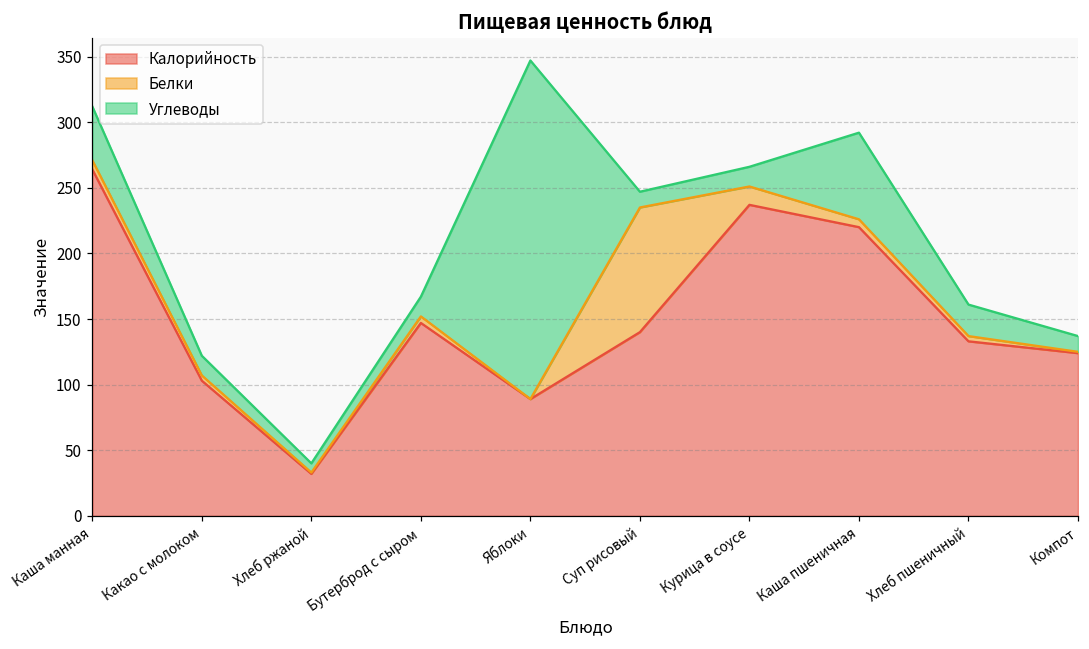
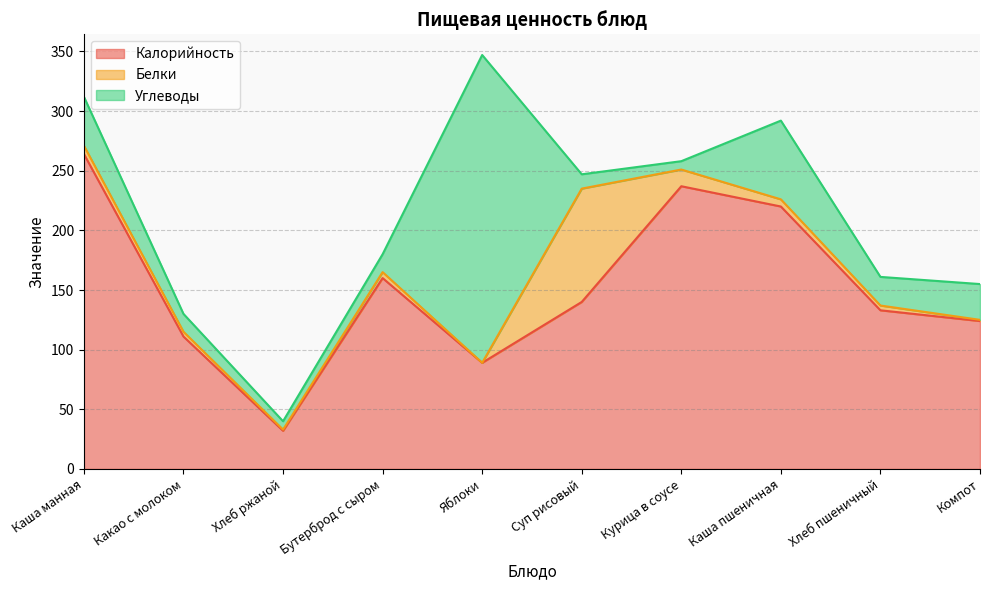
  {
    "Калорийность": {
      "Каша манная": 264,
-     "Какао с молоком": 103,
-     "Бутерброд с сыром": 147,
+     "Какао с молоком": 111,
+     "Бутерброд с сыром": 160,
      "Суп рисовый": 140,
      "Курица в соусе": 237,
      "Каша пшеничная": 220,
      "Хлеб пшеничный": 133
    },
    "Белки": {
      "Каша манная": 7,
      "Какао с молоком": 4,
      "Бутерброд с сыром": 5,
      "Суп рисовый": 95,
      "Курица в соусе": 14,
      "Каша пшеничная": 6,
      "Хлеб пшеничный": 4
    },
    "Углеводы": {
      "Каша манная": 41,
      "Какао с молоком": 15,
      "Хлеб ржаной": 7,
      "Бутерброд с сыром": 15,
      "Яблоки": 258,
      "Суп рисовый": 12,
-     "Курица в соусе": 15,
+     "Курица в соусе": 7,
      "Каша пшеничная": 66,
      "Хлеб пшеничный": 24,
-     "Компот": 12
+     "Компот": 30
    }
  }
